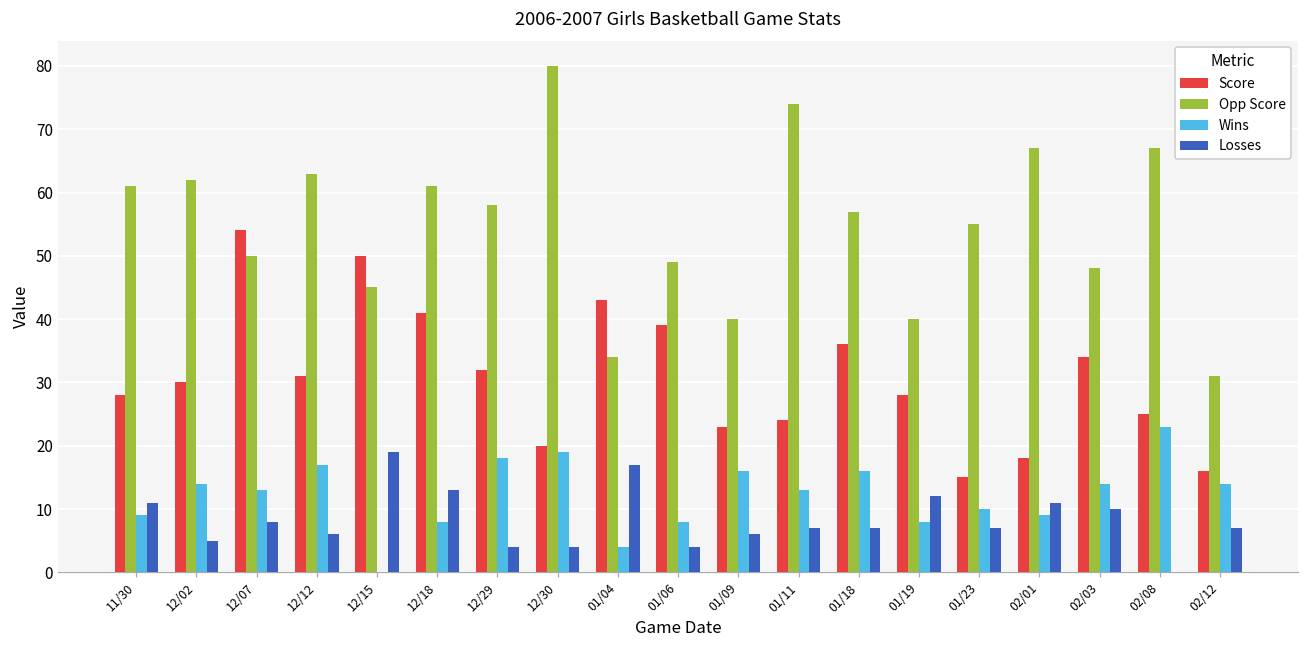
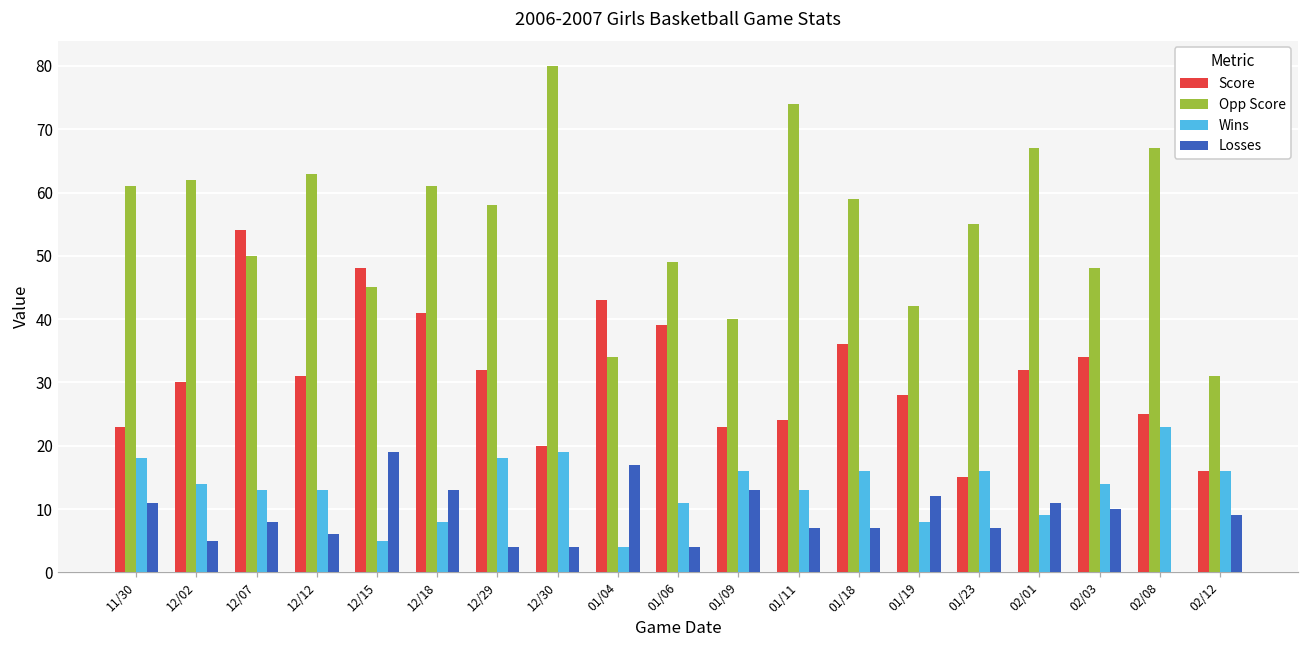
  {
    "Score": {
-     "11/30": 28,
+     "11/30": 23,
      "12/02": 30,
      "12/07": 54,
      "12/12": 31,
-     "12/15": 50,
+     "12/15": 48,
      "12/18": 41,
      "12/29": 32,
      "12/30": 20,
      "01/04": 43,
      "01/06": 39,
      "01/09": 23,
      "01/11": 24,
      "01/18": 36,
      "01/19": 28,
      "01/23": 15,
-     "02/01": 18,
+     "02/01": 32,
      "02/03": 34,
      "02/08": 25,
      "02/12": 16
    },
    "Opp Score": {
      "11/30": 61,
      "12/02": 62,
      "12/07": 50,
      "12/12": 63,
      "12/15": 45,
      "12/18": 61,
      "12/29": 58,
      "12/30": 80,
      "01/04": 34,
      "01/06": 49,
      "01/09": 40,
      "01/11": 74,
-     "01/18": 57,
-     "01/19": 40,
+     "01/18": 59,
+     "01/19": 42,
      "01/23": 55,
      "02/01": 67,
      "02/03": 48,
      "02/08": 67,
      "02/12": 31
    },
    "Wins": {
-     "11/30": 9,
+     "11/30": 18,
      "12/02": 14,
      "12/07": 13,
-     "12/12": 17,
-     "12/15": 0,
+     "12/12": 13,
+     "12/15": 5,
      "12/18": 8,
      "12/29": 18,
      "12/30": 19,
      "01/04": 4,
-     "01/06": 8,
+     "01/06": 11,
      "01/09": 16,
      "01/11": 13,
      "01/18": 16,
      "01/19": 8,
-     "01/23": 10,
+     "01/23": 16,
      "02/01": 9,
      "02/03": 14,
      "02/08": 23,
-     "02/12": 14
+     "02/12": 16
    },
    "Losses": {
      "11/30": 11,
      "12/02": 5,
      "12/07": 8,
      "12/12": 6,
      "12/15": 19,
      "12/18": 13,
      "12/29": 4,
      "12/30": 4,
      "01/04": 17,
      "01/06": 4,
-     "01/09": 6,
+     "01/09": 13,
      "01/11": 7,
      "01/18": 7,
      "01/19": 12,
      "01/23": 7,
      "02/01": 11,
      "02/03": 10,
      "02/08": 0,
-     "02/12": 7
+     "02/12": 9
    }
  }
